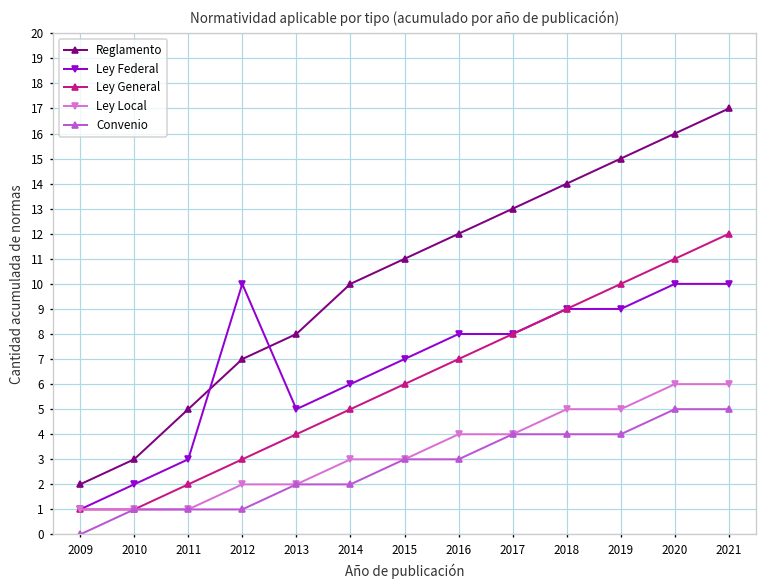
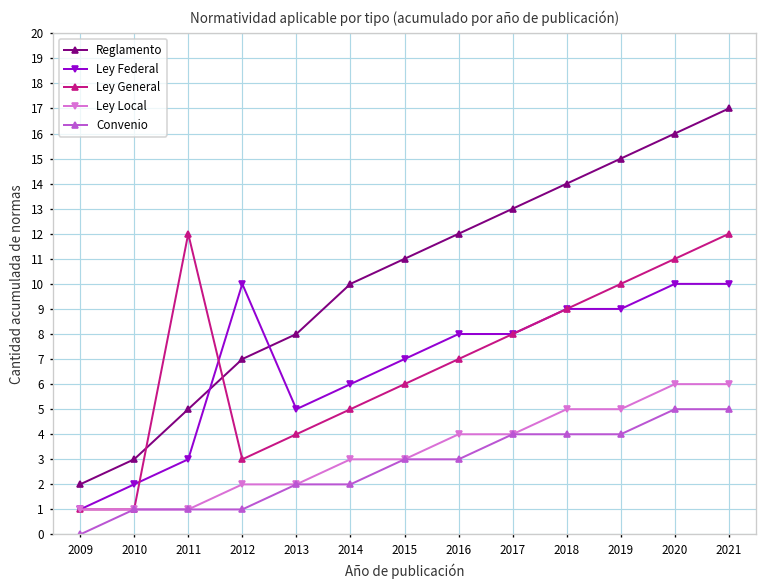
  {
    "Reglamento": {
      "2009": 2,
      "2010": 3,
      "2011": 5,
      "2012": 7,
      "2013": 8,
      "2014": 10,
      "2015": 11,
      "2016": 12,
      "2017": 13,
      "2018": 14,
      "2019": 15,
      "2020": 16,
      "2021": 17
    },
    "Ley Federal": {
      "2010": 2,
      "2011": 3,
      "2012": 10,
      "2013": 5,
      "2014": 6,
      "2015": 7,
      "2016": 8,
      "2019": 9,
      "2020": 10,
      "2021": 10
    },
    "Ley General": {
-     "2011": 2,
+     "2011": 12,
      "2012": 3,
      "2013": 4,
      "2014": 5,
      "2015": 6,
      "2016": 7,
      "2019": 10,
      "2020": 11,
      "2021": 12
    }
  }
